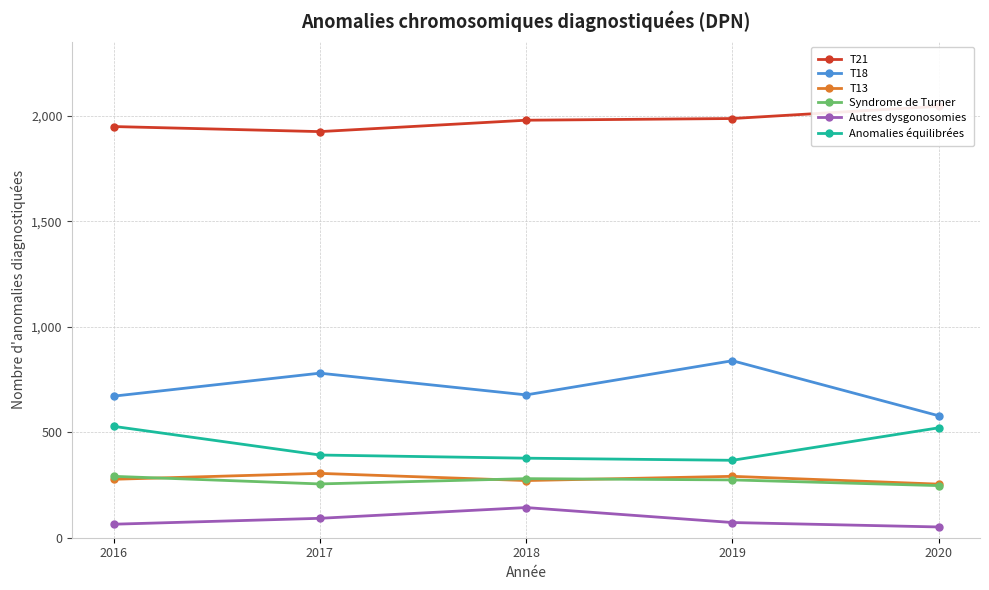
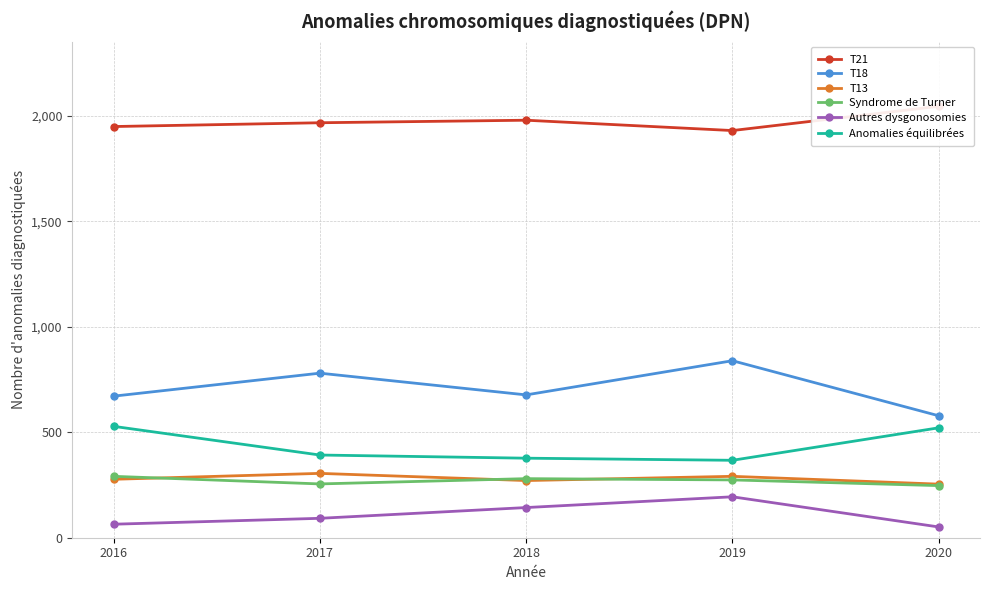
  {
    "T21": {
      "2016": "1,950",
-     "2017": "1,930",
+     "2017": "1,970",
      "2018": "1,980",
-     "2019": "1,990"
+     "2019": "1,930"
    },
    "T18": {
      "2016": "670",
      "2017": "780",
      "2018": "680",
      "2019": "840",
      "2020": "580"
    },
    "T13": {
      "2016": "280",
      "2017": "310",
      "2019": "290"
    },
    "Syndrome de Turner": {
      "2016": "290",
      "2017": "260",
      "2019": "270"
    },
    "Autres dysgonosomies": {
      "2016": "60",
      "2017": "90",
      "2018": "140",
-     "2019": "70",
+     "2019": "190",
      "2020": "50"
    },
    "Anomalies équilibrées": {
      "2016": "530",
      "2017": "390",
      "2018": "380",
      "2019": "370",
      "2020": "520"
    }
  }
